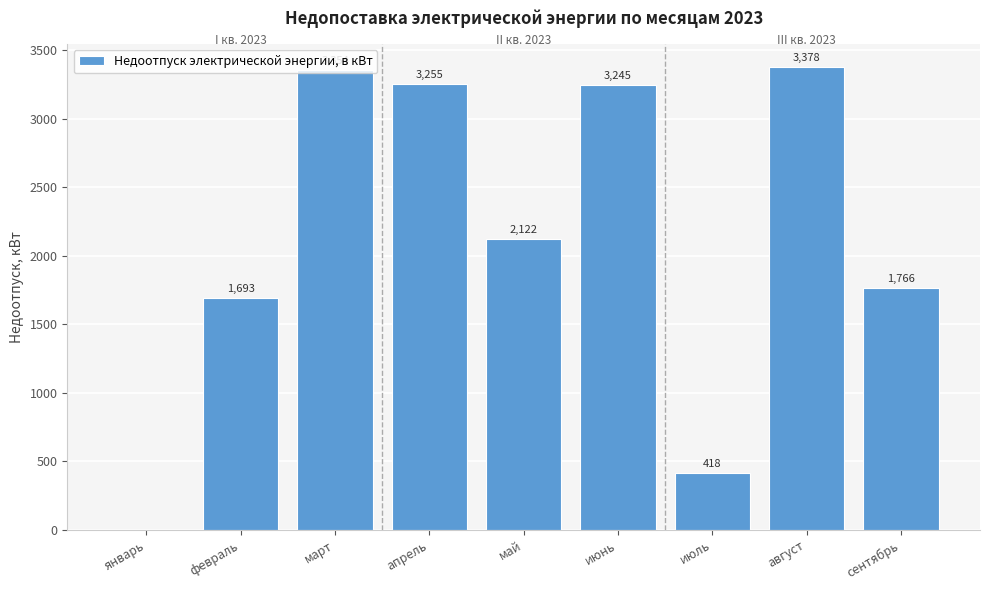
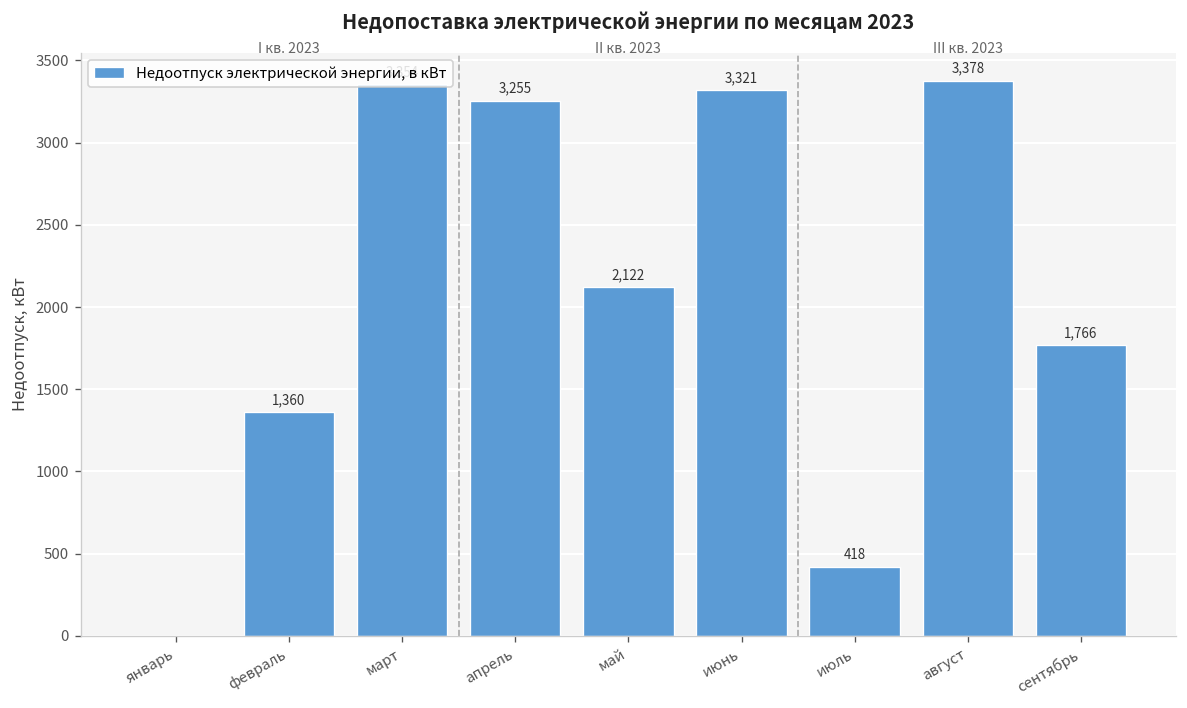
  {
-   "февраль": "1,693",
+   "февраль": "1,360",
    "апрель": "3,255",
    "май": "2,122",
-   "июнь": "3,245",
+   "июнь": "3,321",
    "июль": "418",
    "август": "3,378",
    "сентябрь": "1,766"
  }
